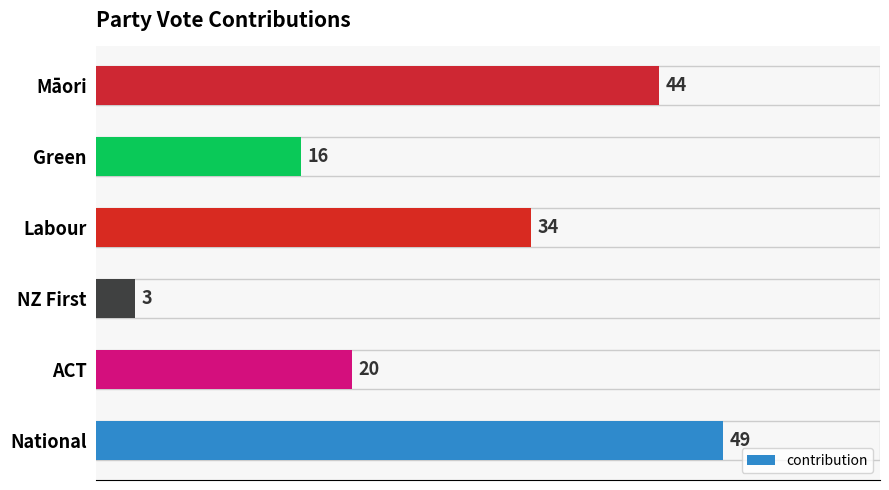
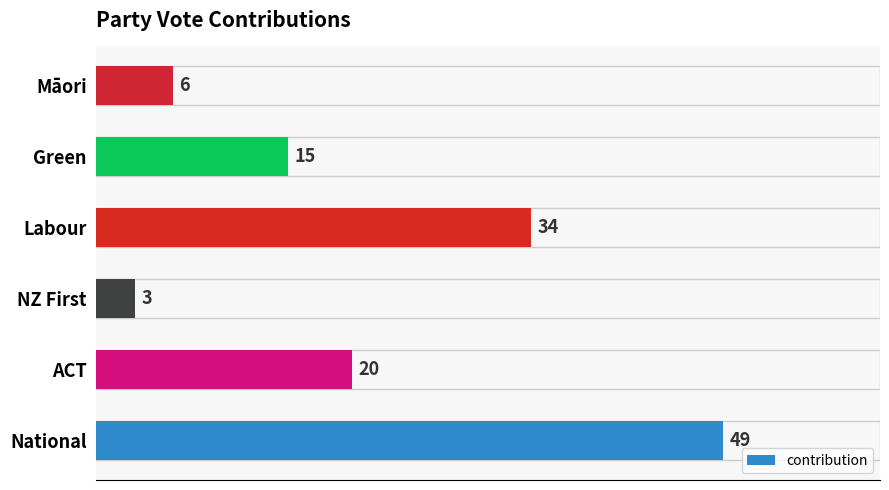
  {
-   "Māori": 44,
-   "Green": 16,
+   "Māori": 6,
+   "Green": 15,
    "Labour": 34,
    "NZ First": 3,
    "ACT": 20
  }
